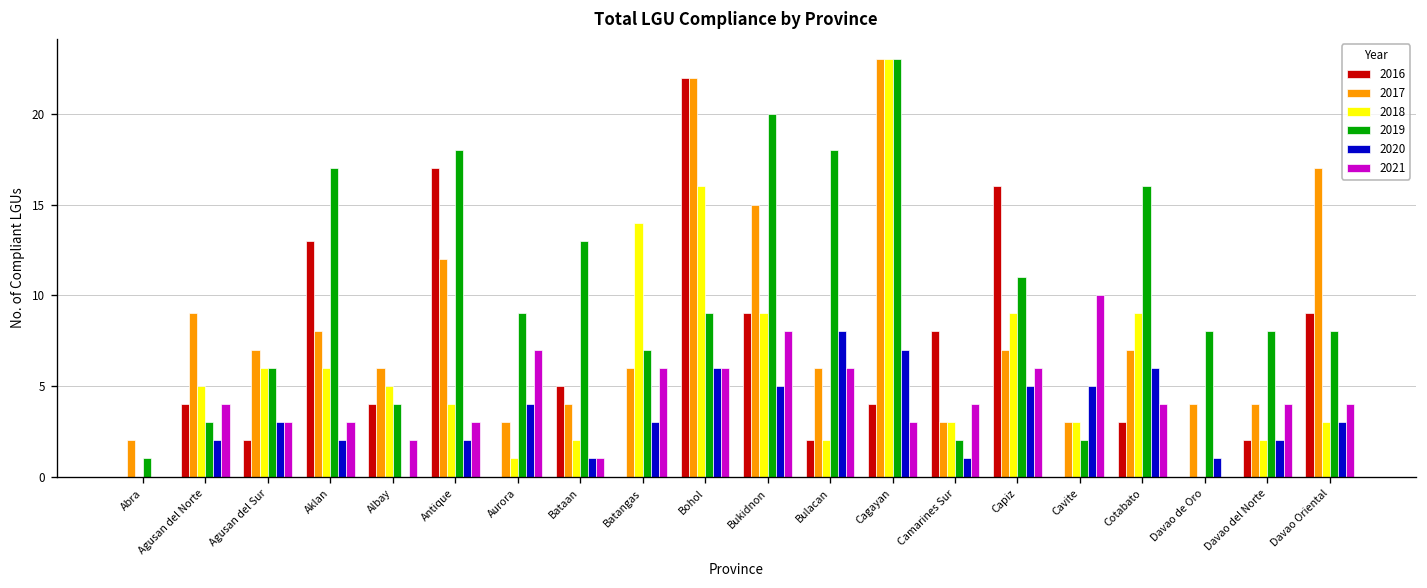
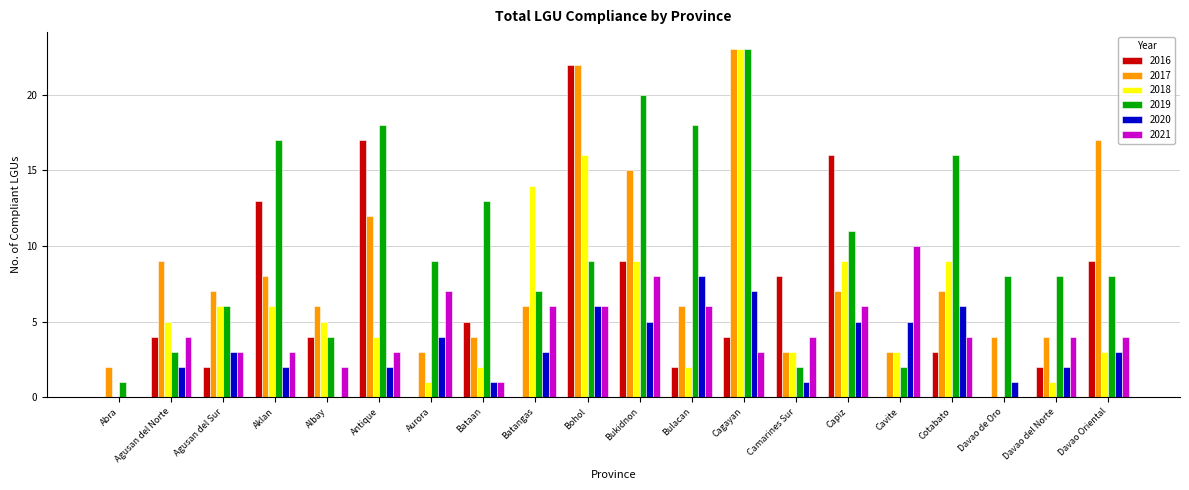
  {
    "2016": {
      "Abra": 0,
      "Agusan del Norte": 4,
      "Agusan del Sur": 2,
      "Aklan": 13,
      "Albay": 4,
      "Antique": 17,
      "Aurora": 0,
      "Bataan": 5,
      "Batangas": 0,
      "Bohol": 22,
      "Bukidnon": 9,
      "Bulacan": 2,
      "Cagayan": 4,
      "Camarines Sur": 8,
      "Capiz": 16,
      "Cavite": 0,
      "Cotabato": 3,
      "Davao de Oro": 0,
      "Davao del Norte": 2,
      "Davao Oriental": 9
    },
    "2017": {
      "Abra": 2,
      "Agusan del Norte": 9,
      "Agusan del Sur": 7,
      "Aklan": 8,
      "Albay": 6,
      "Antique": 12,
      "Aurora": 3,
      "Bataan": 4,
      "Batangas": 6,
      "Bohol": 22,
      "Bukidnon": 15,
      "Bulacan": 6,
      "Cagayan": 23,
      "Camarines Sur": 3,
      "Capiz": 7,
      "Cavite": 3,
      "Cotabato": 7,
      "Davao de Oro": 4,
      "Davao del Norte": 4,
      "Davao Oriental": 17
    },
    "2018": {
      "Abra": 0,
      "Agusan del Norte": 5,
      "Agusan del Sur": 6,
      "Aklan": 6,
      "Albay": 5,
      "Antique": 4,
      "Aurora": 1,
      "Bataan": 2,
      "Batangas": 14,
      "Bohol": 16,
      "Bukidnon": 9,
      "Bulacan": 2,
      "Cagayan": 23,
      "Camarines Sur": 3,
      "Capiz": 9,
      "Cavite": 3,
      "Cotabato": 9,
      "Davao de Oro": 0,
-     "Davao del Norte": 2,
+     "Davao del Norte": 1,
      "Davao Oriental": 3
    },
    "2019": {
      "Abra": 1,
      "Agusan del Norte": 3,
      "Agusan del Sur": 6,
      "Aklan": 17,
      "Albay": 4,
      "Antique": 18,
      "Aurora": 9,
      "Bataan": 13,
      "Batangas": 7,
      "Bohol": 9,
      "Bukidnon": 20,
      "Bulacan": 18,
      "Cagayan": 23,
      "Camarines Sur": 2,
      "Capiz": 11,
      "Cavite": 2,
      "Cotabato": 16,
      "Davao de Oro": 8,
      "Davao del Norte": 8,
      "Davao Oriental": 8
    },
    "2020": {
      "Abra": 0,
      "Agusan del Norte": 2,
      "Agusan del Sur": 3,
      "Aklan": 2,
      "Albay": 0,
      "Antique": 2,
      "Aurora": 4,
      "Bataan": 1,
      "Batangas": 3,
      "Bohol": 6,
      "Bukidnon": 5,
      "Bulacan": 8,
      "Cagayan": 7,
      "Camarines Sur": 1,
      "Capiz": 5,
      "Cavite": 5,
      "Cotabato": 6,
      "Davao de Oro": 1,
      "Davao del Norte": 2,
      "Davao Oriental": 3
    },
    "2021": {
      "Abra": 0,
      "Agusan del Norte": 4,
      "Agusan del Sur": 3,
      "Aklan": 3,
      "Albay": 2,
      "Antique": 3,
      "Aurora": 7,
      "Bataan": 1,
      "Batangas": 6,
      "Bohol": 6,
      "Bukidnon": 8,
      "Bulacan": 6,
      "Cagayan": 3,
      "Camarines Sur": 4,
      "Capiz": 6,
      "Cavite": 10,
      "Cotabato": 4,
      "Davao de Oro": 0,
      "Davao del Norte": 4,
      "Davao Oriental": 4
    }
  }
